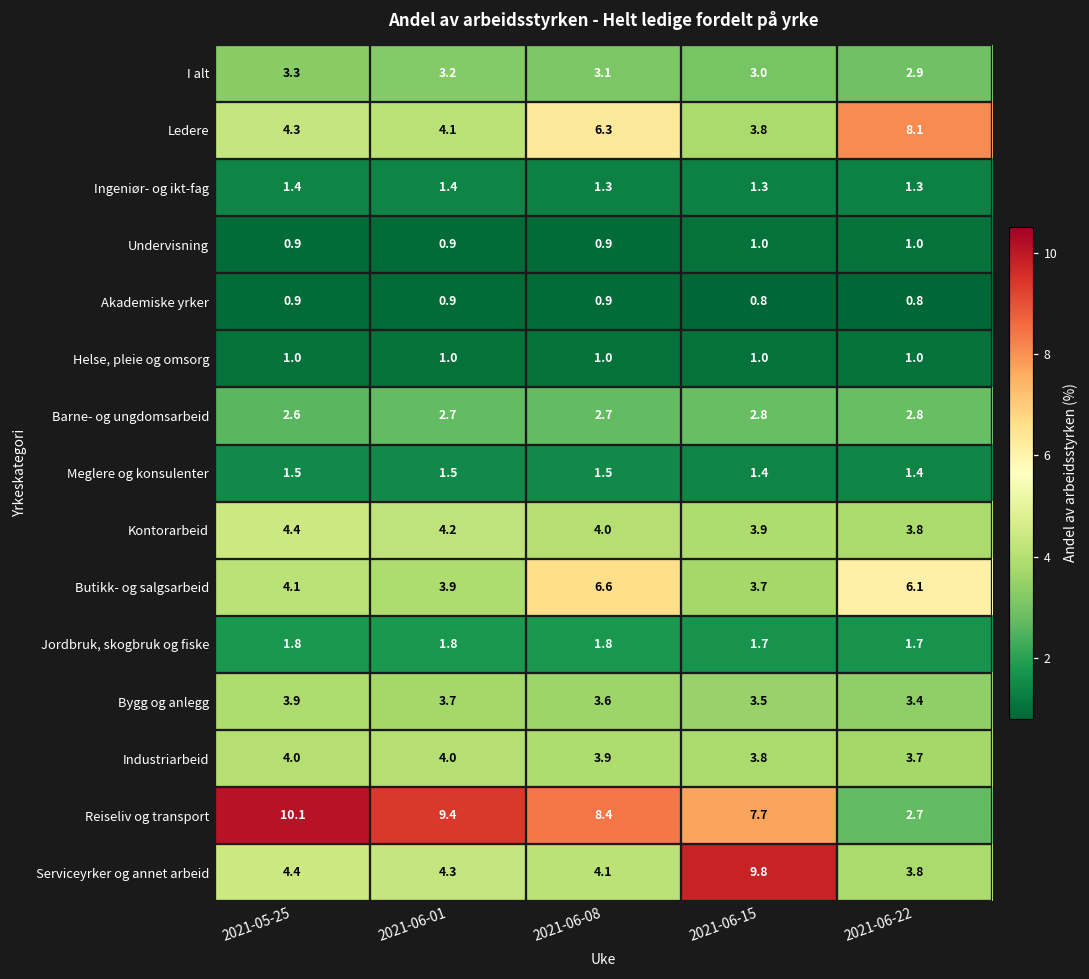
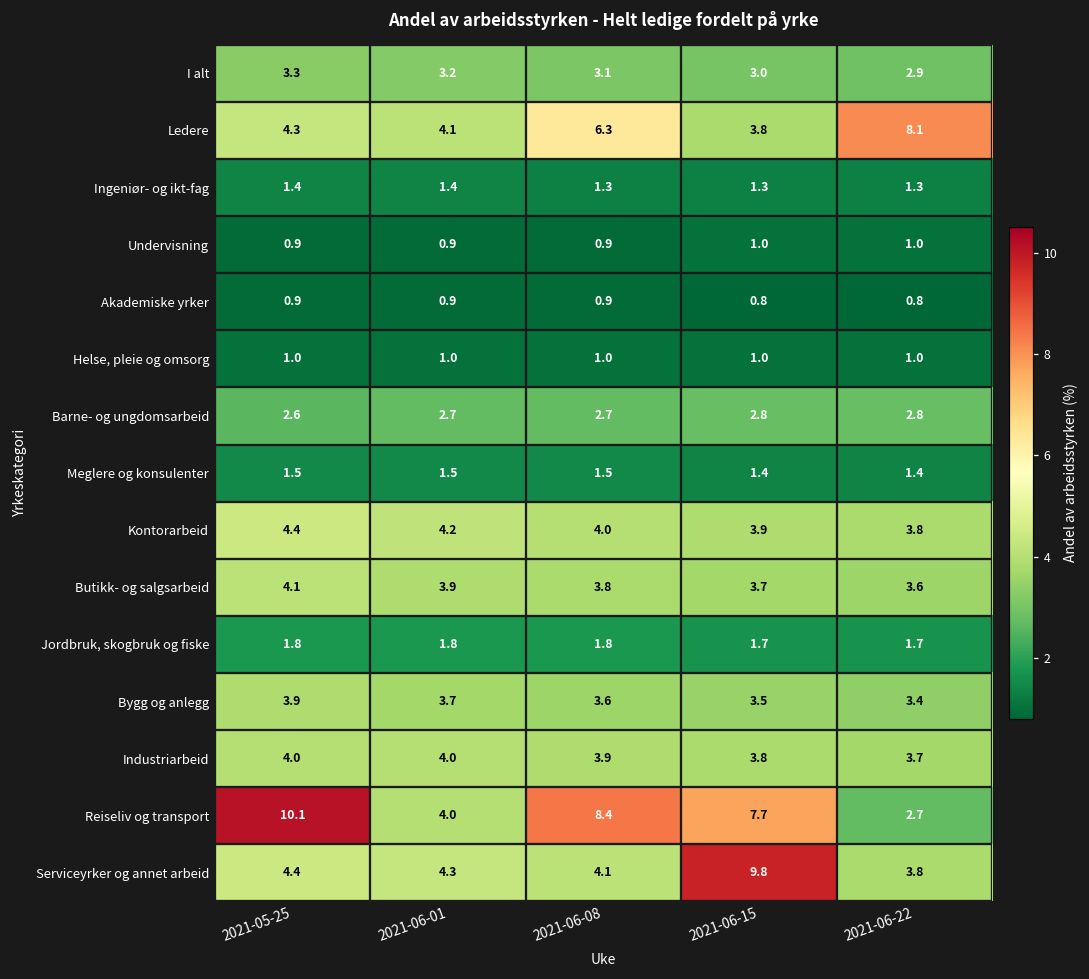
  {
    "I alt": {
      "2021-05-25": 3.3,
      "2021-06-01": 3.2,
      "2021-06-08": 3.1,
      "2021-06-15": 3.0,
      "2021-06-22": 2.9
    },
    "Ledere": {
      "2021-05-25": 4.3,
      "2021-06-01": 4.1,
      "2021-06-08": 6.3,
      "2021-06-15": 3.8,
      "2021-06-22": 8.1
    },
    "Ingeniør- og ikt-fag": {
      "2021-05-25": 1.4,
      "2021-06-01": 1.4,
      "2021-06-08": 1.3,
      "2021-06-15": 1.3,
      "2021-06-22": 1.3
    },
    "Undervisning": {
      "2021-05-25": 0.9,
      "2021-06-01": 0.9,
      "2021-06-08": 0.9,
      "2021-06-15": 1.0,
      "2021-06-22": 1.0
    },
    "Akademiske yrker": {
      "2021-05-25": 0.9,
      "2021-06-01": 0.9,
      "2021-06-08": 0.9,
      "2021-06-15": 0.8,
      "2021-06-22": 0.8
    },
    "Helse, pleie og omsorg": {
      "2021-05-25": 1.0,
      "2021-06-01": 1.0,
      "2021-06-08": 1.0,
      "2021-06-15": 1.0,
      "2021-06-22": 1.0
    },
    "Barne- og ungdomsarbeid": {
      "2021-05-25": 2.6,
      "2021-06-01": 2.7,
      "2021-06-08": 2.7,
      "2021-06-15": 2.8,
      "2021-06-22": 2.8
    },
    "Meglere og konsulenter": {
      "2021-05-25": 1.5,
      "2021-06-01": 1.5,
      "2021-06-08": 1.5,
      "2021-06-15": 1.4,
      "2021-06-22": 1.4
    },
    "Kontorarbeid": {
      "2021-05-25": 4.4,
      "2021-06-01": 4.2,
      "2021-06-08": 4.0,
      "2021-06-15": 3.9,
      "2021-06-22": 3.8
    },
    "Butikk- og salgsarbeid": {
      "2021-05-25": 4.1,
      "2021-06-01": 3.9,
-     "2021-06-08": 6.6,
+     "2021-06-08": 3.8,
      "2021-06-15": 3.7,
-     "2021-06-22": 6.1
+     "2021-06-22": 3.6
    },
    "Jordbruk, skogbruk og fiske": {
      "2021-05-25": 1.8,
      "2021-06-01": 1.8,
      "2021-06-08": 1.8,
      "2021-06-15": 1.7,
      "2021-06-22": 1.7
    },
    "Bygg og anlegg": {
      "2021-05-25": 3.9,
      "2021-06-01": 3.7,
      "2021-06-08": 3.6,
      "2021-06-15": 3.5,
      "2021-06-22": 3.4
    },
    "Industriarbeid": {
      "2021-05-25": 4.0,
      "2021-06-01": 4.0,
      "2021-06-08": 3.9,
      "2021-06-15": 3.8,
      "2021-06-22": 3.7
    },
    "Reiseliv og transport": {
      "2021-05-25": 10.1,
-     "2021-06-01": 9.4,
+     "2021-06-01": 4.0,
      "2021-06-08": 8.4,
      "2021-06-15": 7.7,
      "2021-06-22": 2.7
    },
    "Serviceyrker og annet arbeid": {
      "2021-05-25": 4.4,
      "2021-06-01": 4.3,
      "2021-06-08": 4.1,
      "2021-06-15": 9.8,
      "2021-06-22": 3.8
    }
  }
